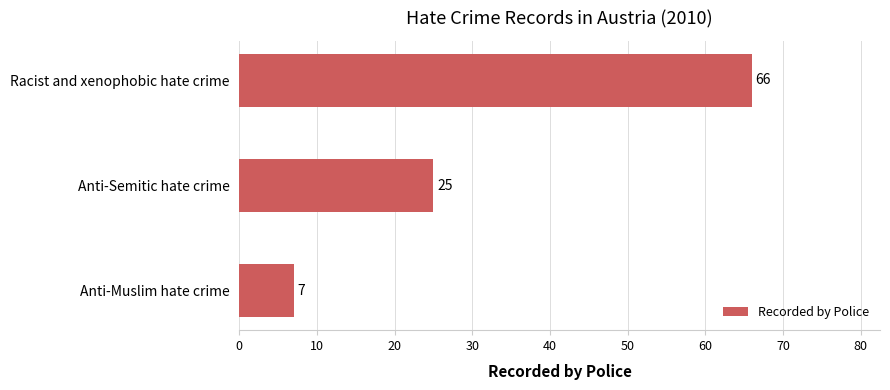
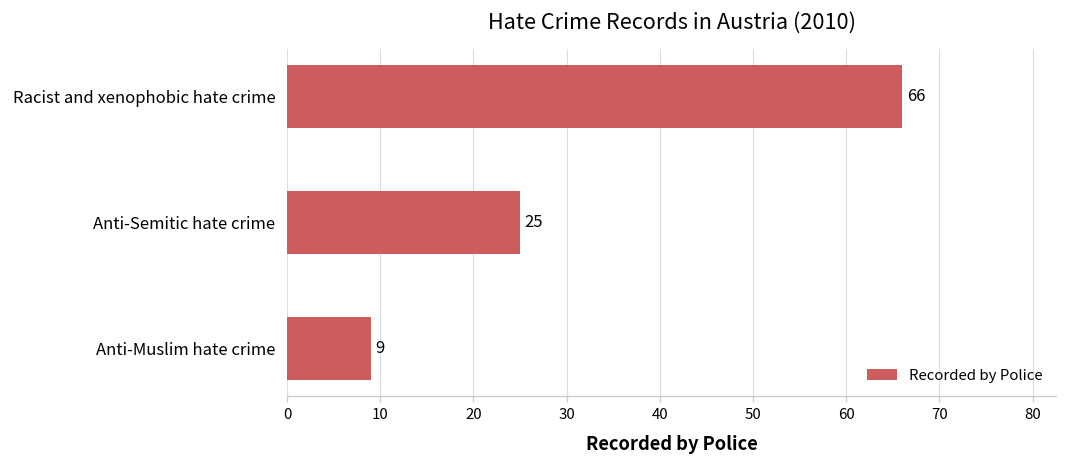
  {
    "Racist and xenophobic hate crime": 66,
    "Anti-Semitic hate crime": 25,
-   "Anti-Muslim hate crime": 7
+   "Anti-Muslim hate crime": 9
  }
